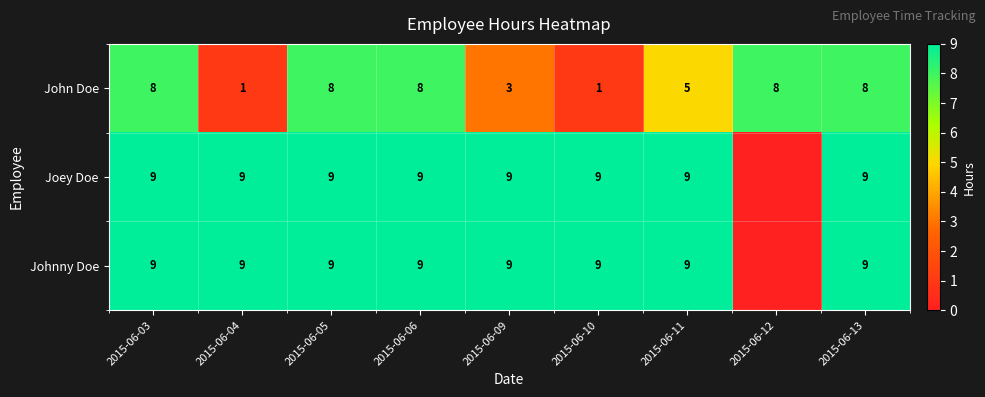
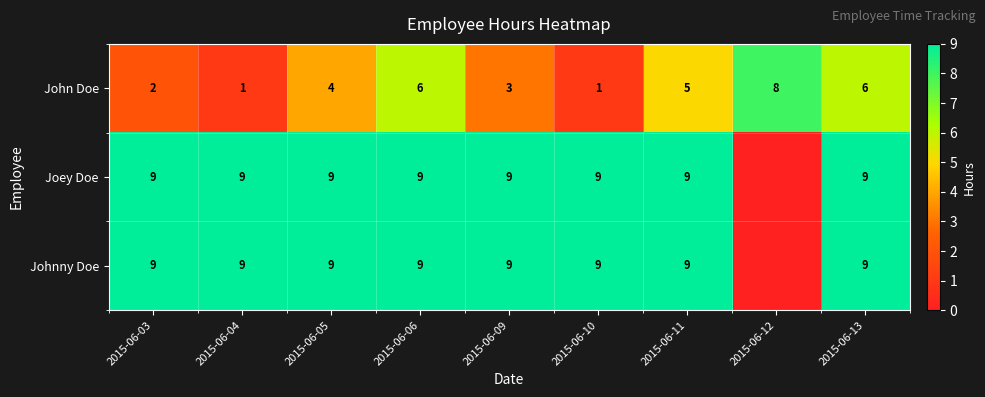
  {
    "John Doe": {
-     "2015-06-03": 8,
+     "2015-06-03": 2,
      "2015-06-04": 1,
-     "2015-06-05": 8,
-     "2015-06-06": 8,
+     "2015-06-05": 4,
+     "2015-06-06": 6,
      "2015-06-09": 3,
      "2015-06-10": 1,
      "2015-06-11": 5,
      "2015-06-12": 8,
-     "2015-06-13": 8
+     "2015-06-13": 6
    },
    "Joey Doe": {
      "2015-06-03": 9,
      "2015-06-04": 9,
      "2015-06-05": 9,
      "2015-06-06": 9,
      "2015-06-09": 9,
      "2015-06-10": 9,
      "2015-06-11": 9,
      "2015-06-13": 9
    },
    "Johnny Doe": {
      "2015-06-03": 9,
      "2015-06-04": 9,
      "2015-06-05": 9,
      "2015-06-06": 9,
      "2015-06-09": 9,
      "2015-06-10": 9,
      "2015-06-11": 9,
      "2015-06-13": 9
    }
  }
